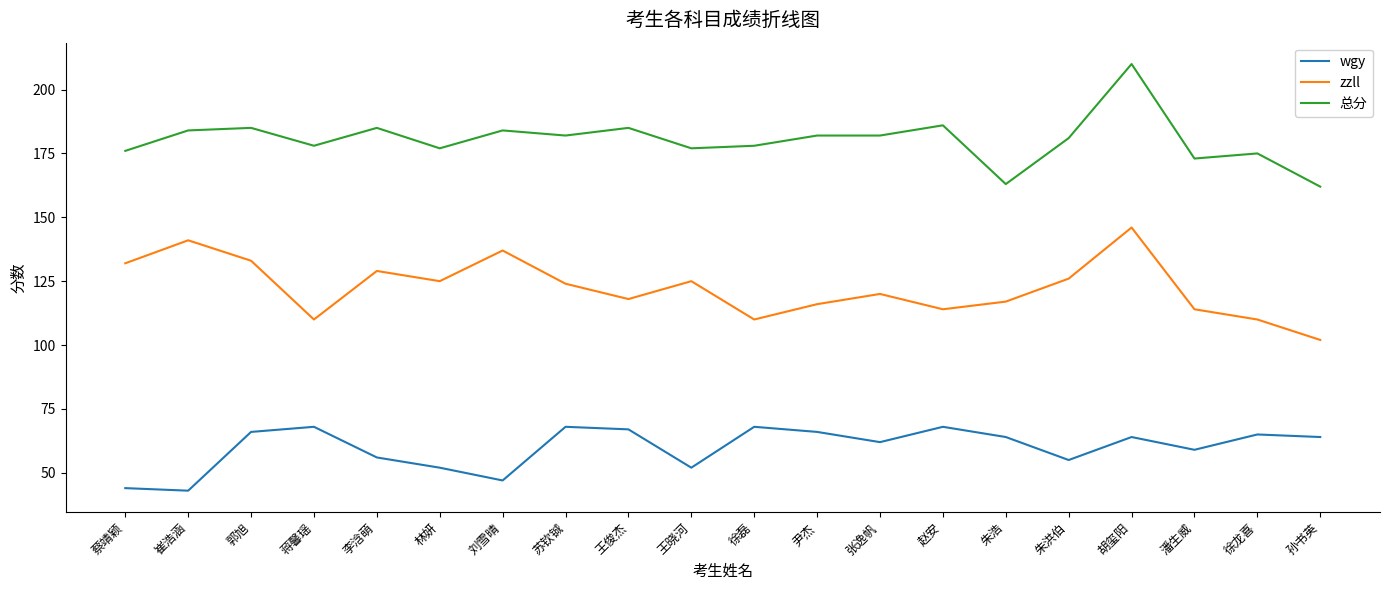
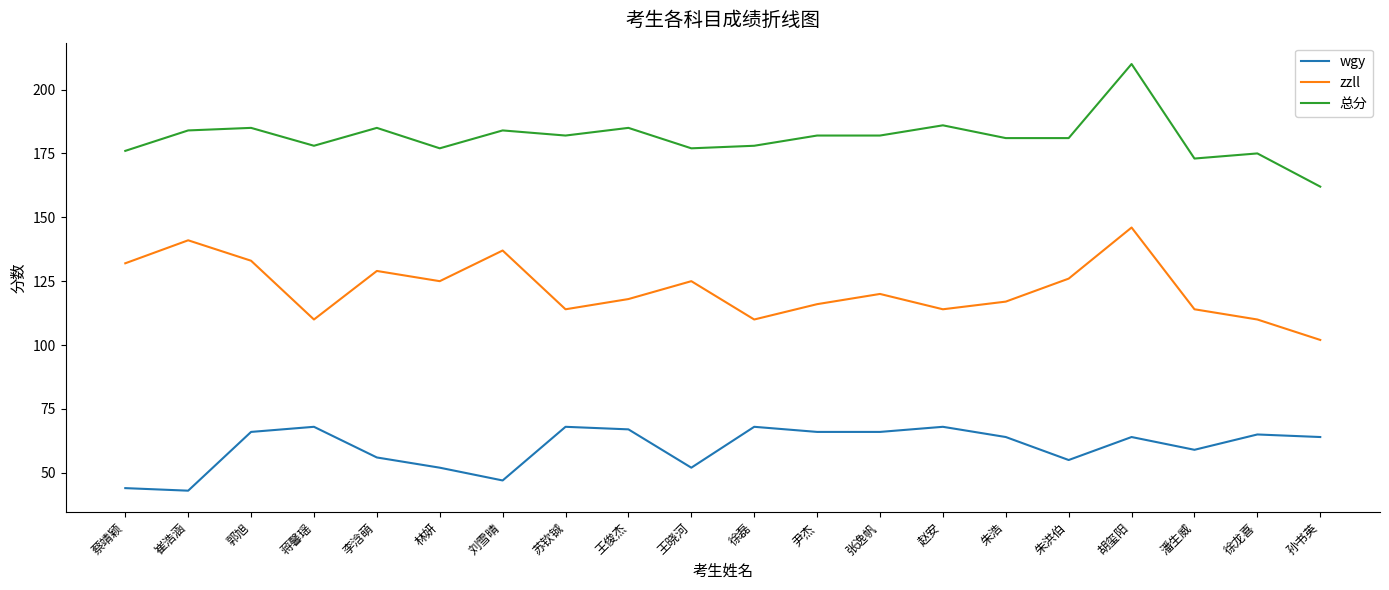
  {
    "wgy": {
      "蔡靖颖": 44,
      "崔浩涵": 43,
      "郭旭": 66,
      "蒋馨瑶": 68,
      "李浛萌": 56,
      "林妍": 52,
      "刘雪晴": 47,
      "苏钦铖": 68,
      "王俊杰": 67,
      "王晓河": 52,
      "徐磊": 68,
      "尹杰": 66,
-     "张逸帆": 62,
+     "张逸帆": 66,
      "赵安": 68,
      "朱浩": 64,
      "朱洪伯": 55,
      "胡玺阳": 64,
      "潘生威": 59,
      "徐龙喜": 65,
      "孙书英": 64
    },
    "zzll": {
      "蔡靖颖": 132,
      "崔浩涵": 141,
      "郭旭": 133,
      "蒋馨瑶": 110,
      "李浛萌": 129,
      "林妍": 125,
      "刘雪晴": 137,
-     "苏钦铖": 124,
+     "苏钦铖": 114,
      "王俊杰": 118,
      "王晓河": 125,
      "徐磊": 110,
      "尹杰": 116,
      "张逸帆": 120,
      "赵安": 114,
      "朱浩": 117,
      "朱洪伯": 126,
      "胡玺阳": 146,
      "潘生威": 114,
      "徐龙喜": 110,
      "孙书英": 102
    },
    "总分": {
      "蔡靖颖": 176,
      "崔浩涵": 184,
      "郭旭": 185,
      "蒋馨瑶": 178,
      "李浛萌": 185,
      "林妍": 177,
      "刘雪晴": 184,
      "苏钦铖": 182,
      "王俊杰": 185,
      "王晓河": 177,
      "徐磊": 178,
      "尹杰": 182,
      "张逸帆": 182,
      "赵安": 186,
-     "朱浩": 163,
+     "朱浩": 181,
      "朱洪伯": 181,
      "胡玺阳": 210,
      "潘生威": 173,
      "徐龙喜": 175,
      "孙书英": 162
    }
  }
